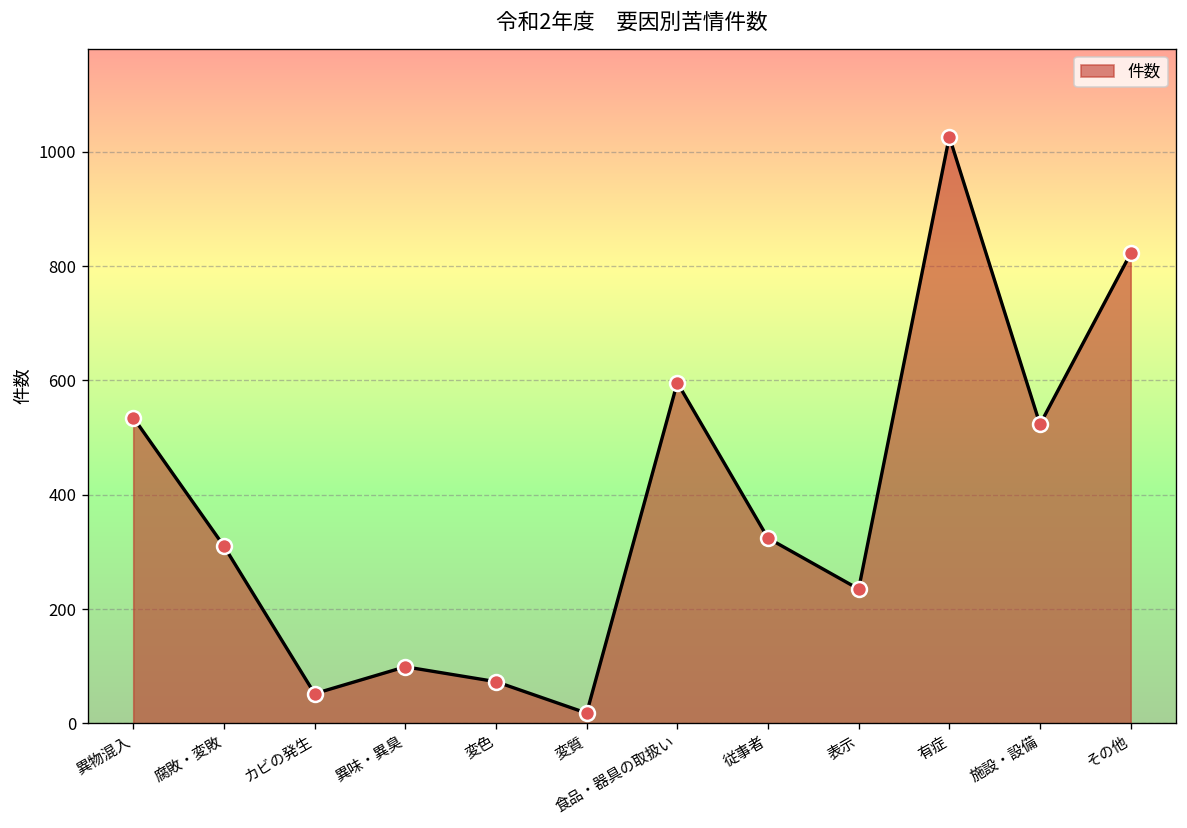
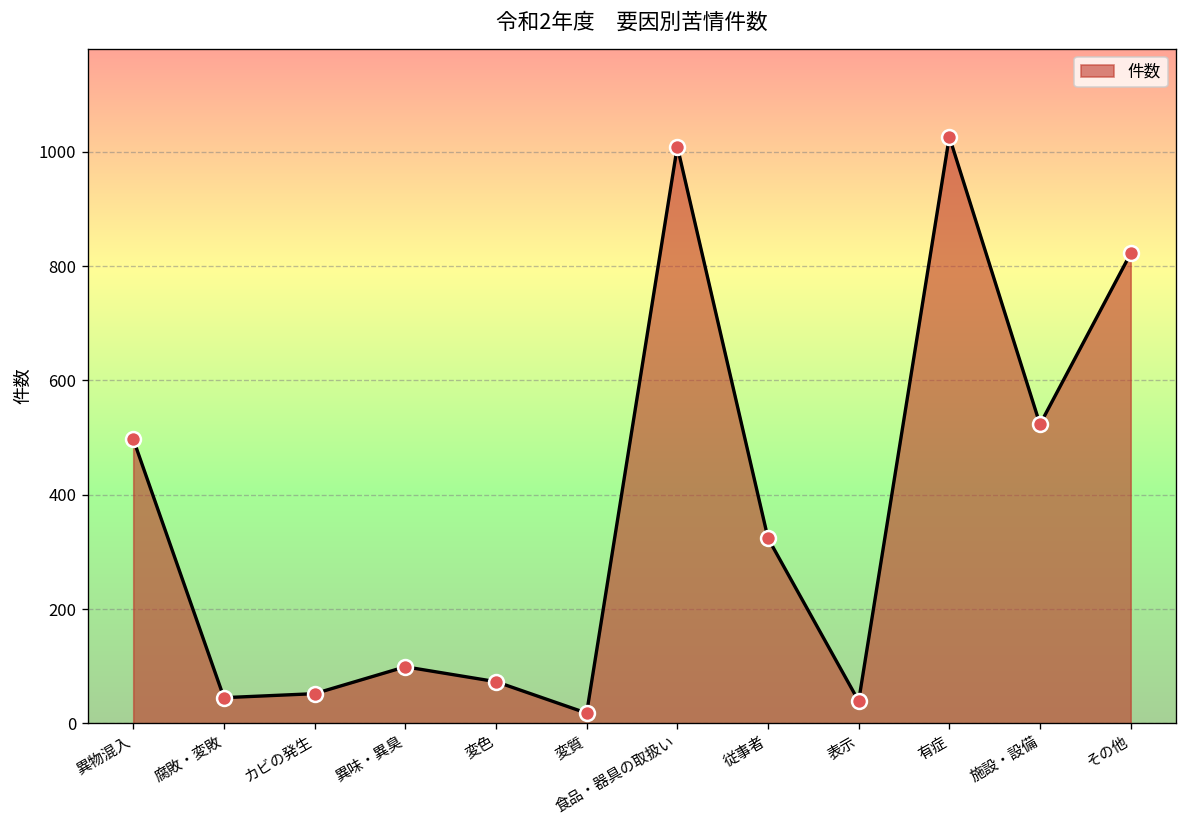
  {
-   "異物混入": 540,
-   "腐敗・変敗": 310,
+   "異物混入": 500,
+   "腐敗・変敗": 50,
    "カビの発生": 50,
    "異味・異臭": 100,
    "変色": 70,
    "変質": 20,
-   "食品・器具の取扱い": 600,
+   "食品・器具の取扱い": 1010,
    "従事者": 320,
-   "表示": 240,
+   "表示": 40,
    "有症": 1030,
    "施設・設備": 520,
    "その他": 820
  }
